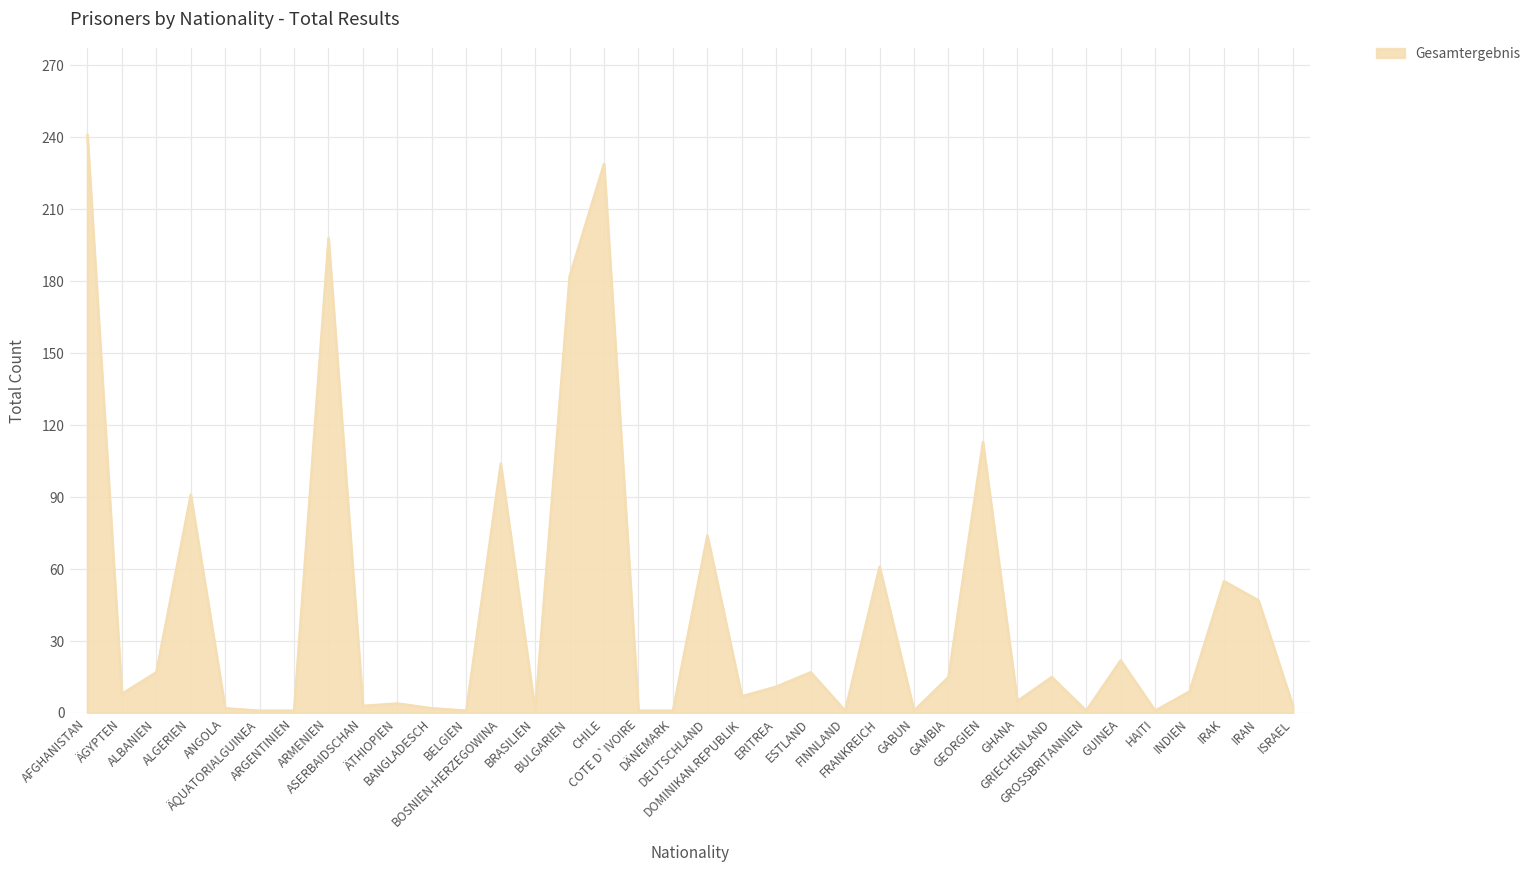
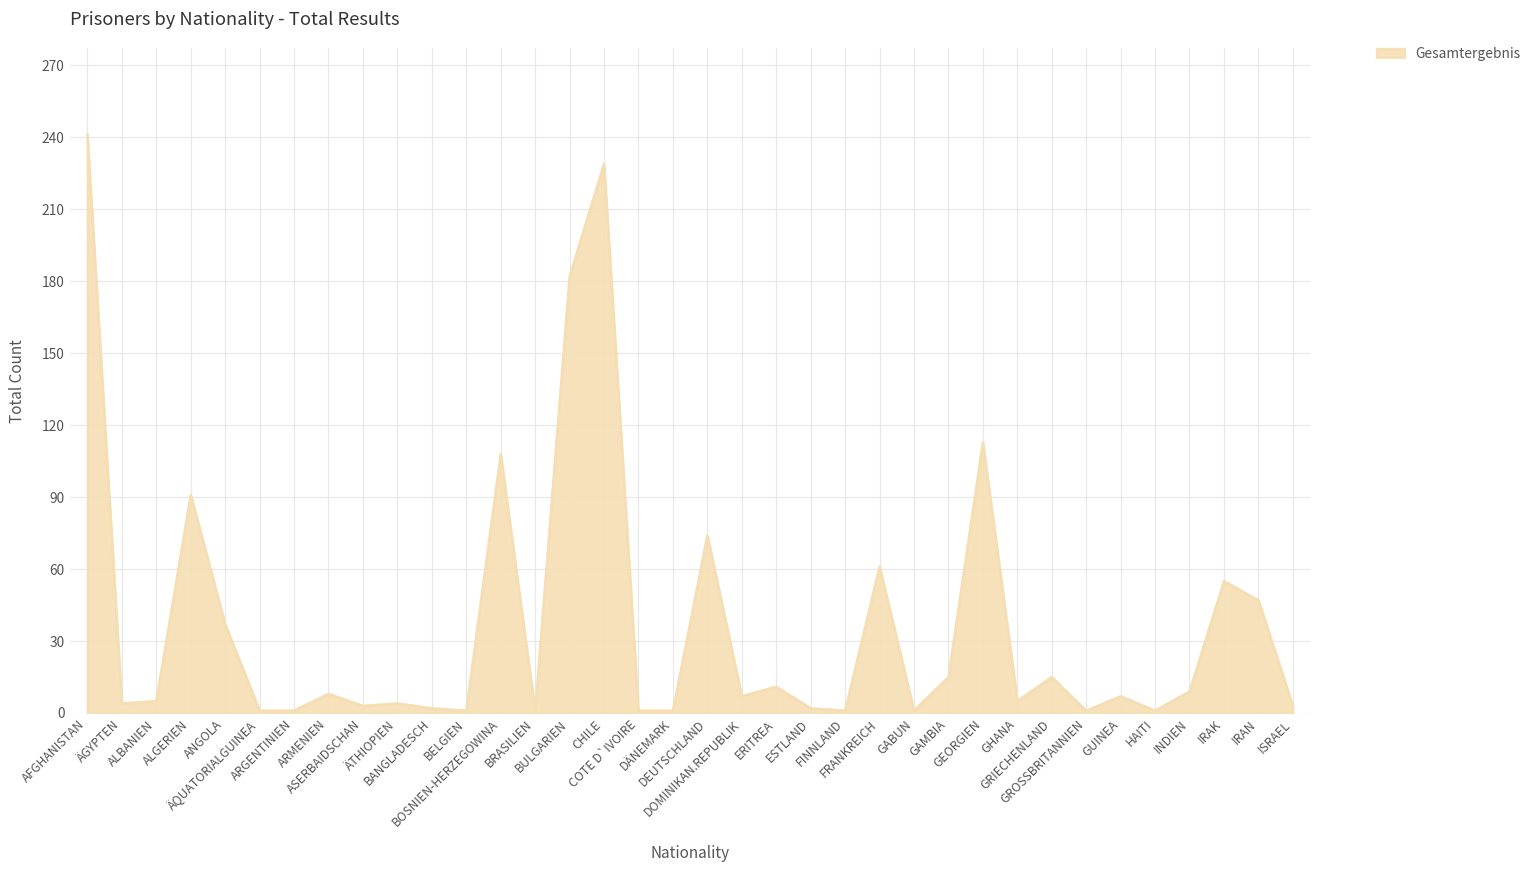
  {
    "AFGHANISTAN": 241,
-   "ÄGYPTEN": 8,
-   "ALBANIEN": 17,
+   "ÄGYPTEN": 4,
+   "ALBANIEN": 5,
    "ALGERIEN": 91,
-   "ANGOLA": 2,
+   "ANGOLA": 37,
    "ÄQUATORIALGUINEA": 1,
    "ARGENTINIEN": 1,
-   "ARMENIEN": 198,
+   "ARMENIEN": 8,
    "ASERBAIDSCHAN": 3,
    "ÄTHIOPIEN": 4,
    "BANGLADESCH": 2,
    "BELGIEN": 1,
-   "BOSNIEN-HERZEGOWINA": 104,
+   "BOSNIEN-HERZEGOWINA": 108,
    "BRASILIEN": 1,
    "BULGARIEN": 182,
    "CHILE": 229,
    "COTE D`IVOIRE": 1,
    "DÄNEMARK": 1,
    "DEUTSCHLAND": 74,
    "DOMINIKAN.REPUBLIK": 7,
    "ERITREA": 11,
-   "ESTLAND": 17,
+   "ESTLAND": 2,
    "FINNLAND": 1,
    "FRANKREICH": 61,
    "GABUN": 1,
    "GAMBIA": 15,
    "GEORGIEN": 113,
    "GHANA": 5,
    "GRIECHENLAND": 15,
    "GROSSBRITANNIEN": 1,
-   "GUINEA": 22,
+   "GUINEA": 7,
    "HAITI": 1,
    "INDIEN": 9,
    "IRAK": 55,
    "IRAN": 47,
    "ISRAEL": 3
  }
